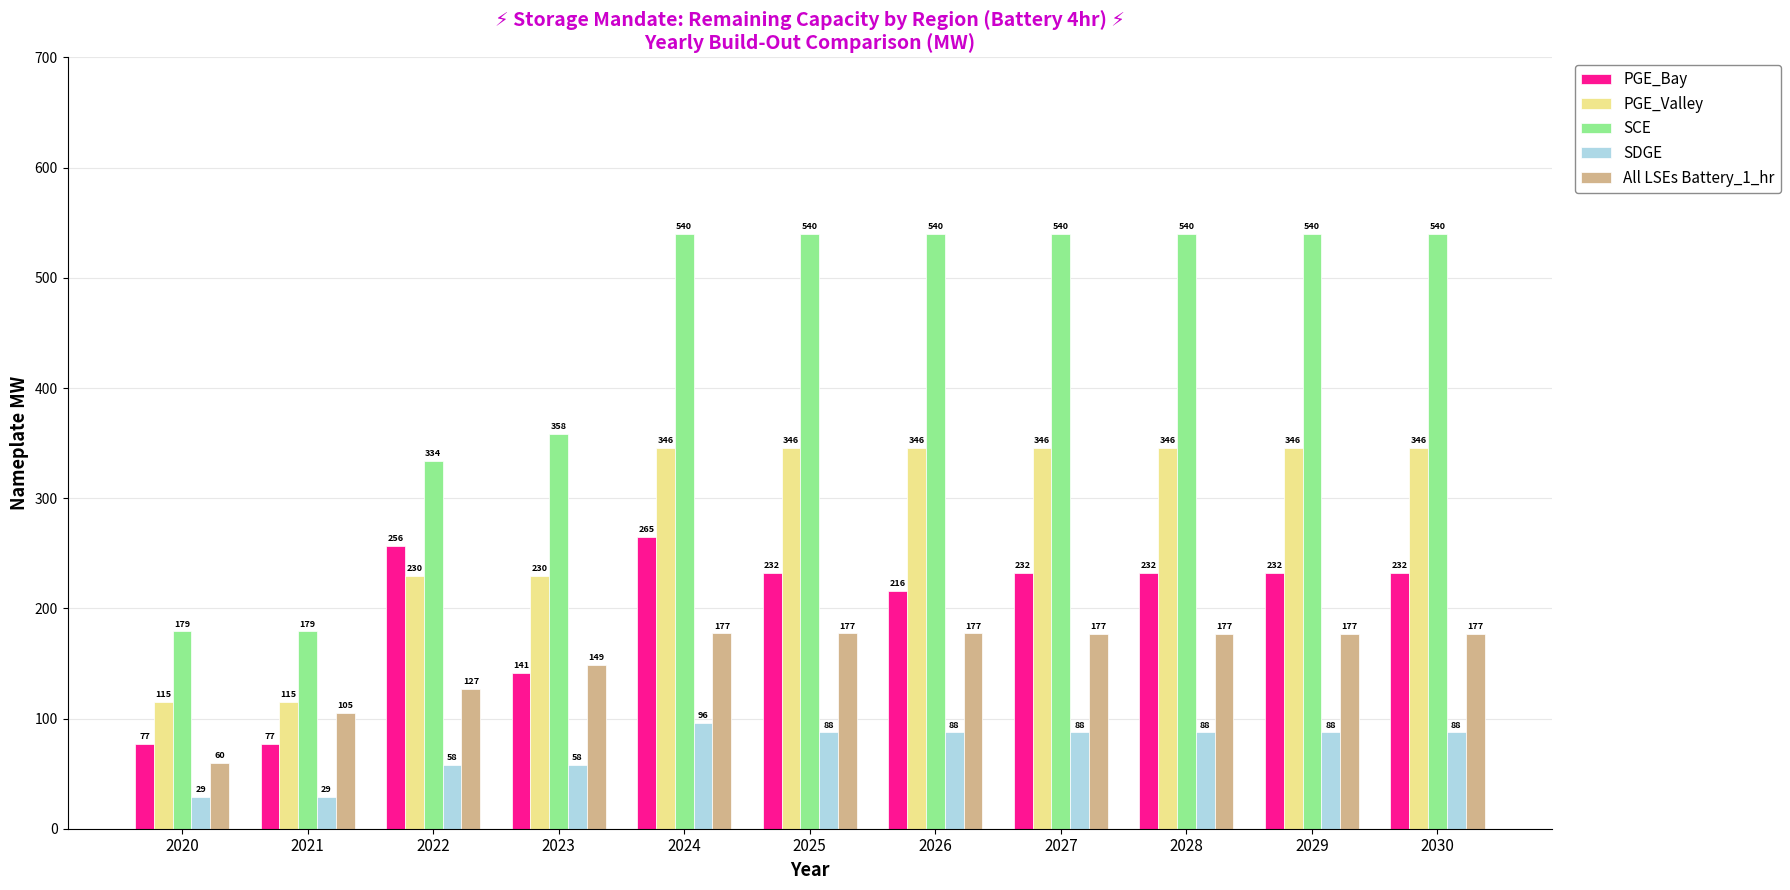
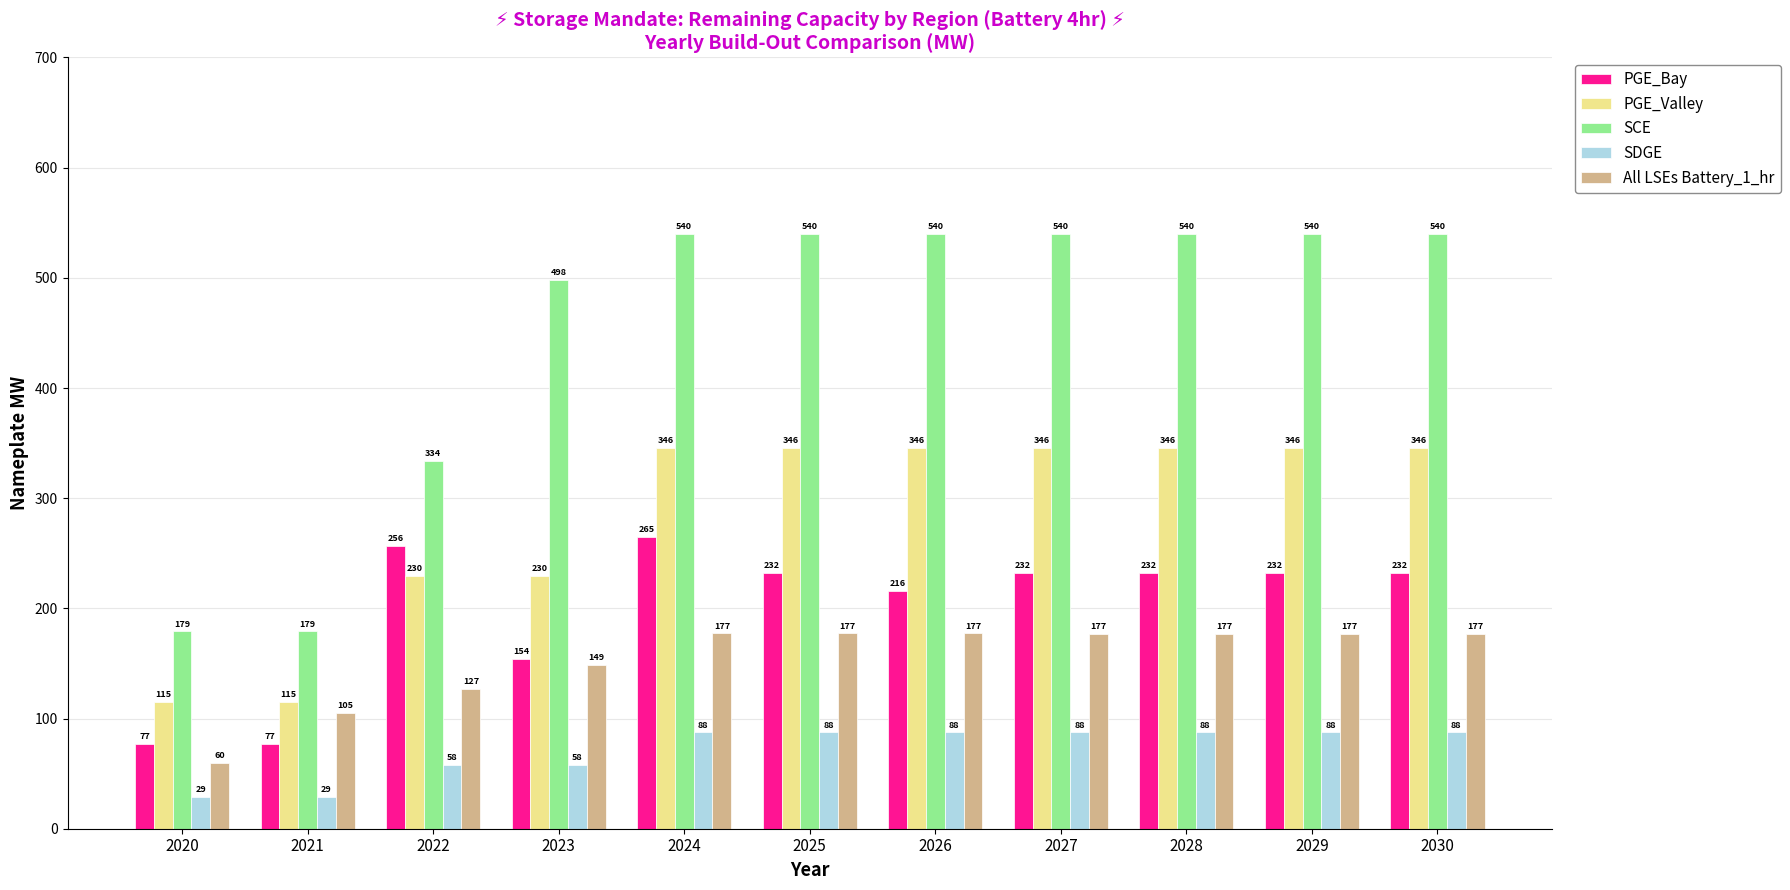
  {
    "PGE_Bay": {
      "2020": 77,
      "2021": 77,
      "2022": 256,
-     "2023": 141,
+     "2023": 154,
      "2024": 265,
      "2025": 232,
      "2026": 216,
      "2027": 232,
      "2028": 232,
      "2029": 232,
      "2030": 232
    },
    "SCE": {
      "2020": 179,
      "2021": 179,
      "2022": 334,
-     "2023": 358,
+     "2023": 498,
      "2024": 540,
      "2025": 540,
      "2026": 540,
      "2027": 540,
      "2028": 540,
      "2029": 540,
      "2030": 540
    },
    "SDGE": {
      "2020": 29,
      "2021": 29,
      "2022": 58,
      "2023": 58,
-     "2024": 96,
+     "2024": 88,
      "2025": 88,
      "2026": 88,
      "2027": 88,
      "2028": 88,
      "2029": 88,
      "2030": 88
    }
  }
